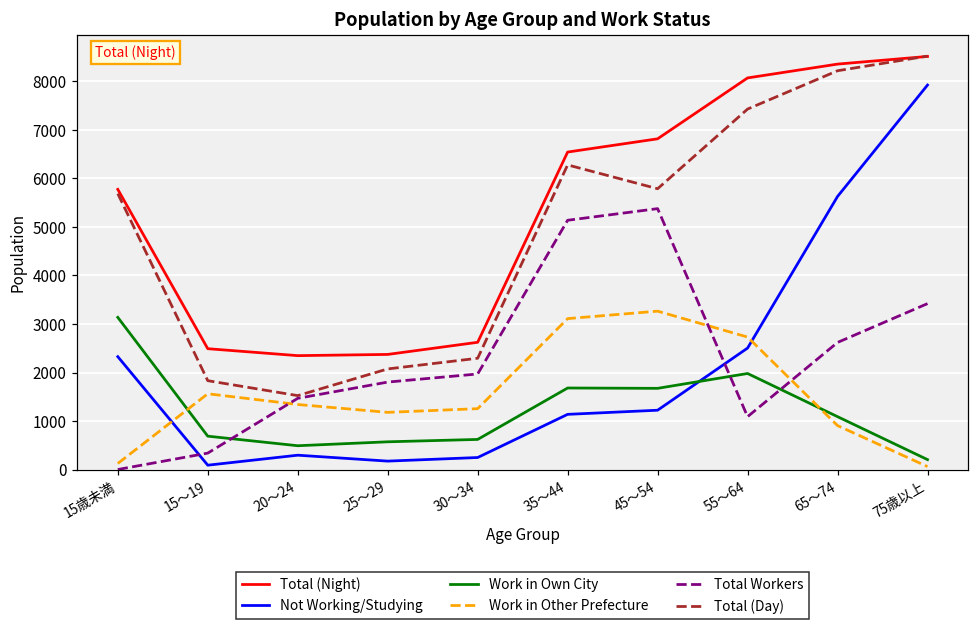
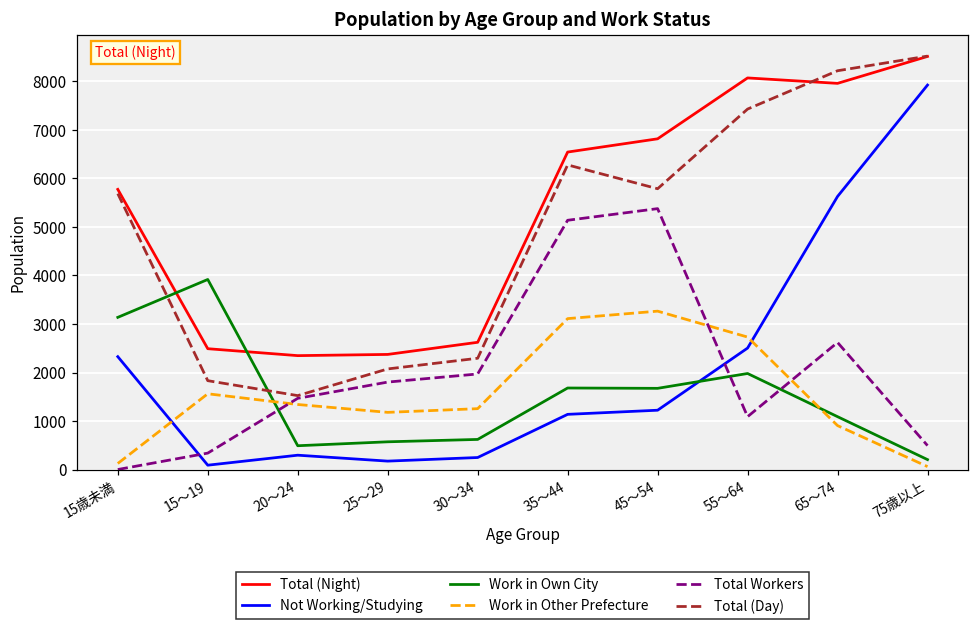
  {
    "Total (Night)": {
      "15歳未満": 5800,
      "15～19": 2500,
      "20～24": 2300,
      "25～29": 2400,
      "30～34": 2600,
      "35～44": 6500,
      "45～54": 6800,
      "55～64": 8100,
-     "65～74": 8400
+     "65～74": 8000
    },
    "Not Working/Studying": {
      "15歳未満": 2300,
      "15～19": 100,
      "20～24": 300,
      "25～29": 200,
      "30～34": 200,
      "35～44": 1100,
      "45～54": 1200,
      "55～64": 2500,
      "65～74": 5600,
      "75歳以上": 7900
    },
    "Work in Own City": {
      "15歳未満": 3100,
-     "15～19": 700,
+     "15～19": 3900,
      "20～24": 500,
      "25～29": 600,
      "30～34": 600,
      "35～44": 1700,
      "45～54": 1700,
      "55～64": 2000,
      "65～74": 1100,
      "75歳以上": 200
    },
    "Work in Other Prefecture": {
      "15歳未満": 100,
      "15～19": 1600,
      "20～24": 1300,
      "25～29": 1200,
      "30～34": 1300,
      "35～44": 3100,
      "45～54": 3300,
      "55～64": 2700,
      "65～74": 900,
      "75歳以上": 100
    },
    "Total Workers": {
      "15歳未満": 0,
      "15～19": 300,
      "25～29": 1800,
      "30～34": 2000,
      "35～44": 5100,
      "45～54": 5400,
      "55～64": 1100,
      "65～74": 2600,
-     "75歳以上": 3400
+     "75歳以上": 500
    },
    "Total (Day)": {
      "15歳未満": 5700,
      "15～19": 1800,
      "25～29": 2100,
      "30～34": 2300,
      "35～44": 6300,
      "45～54": 5800,
      "55～64": 7400,
      "65～74": 8200
    }
  }
